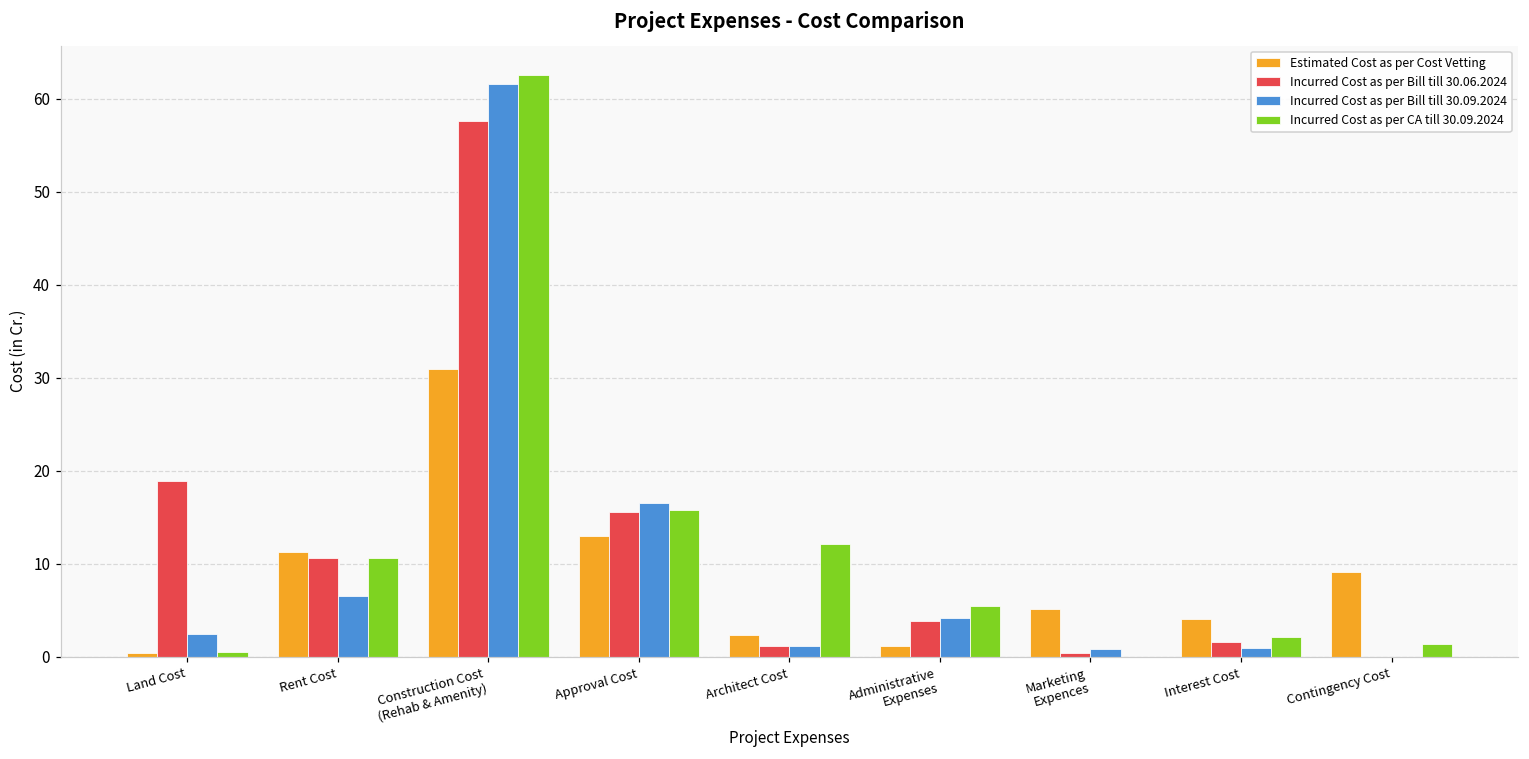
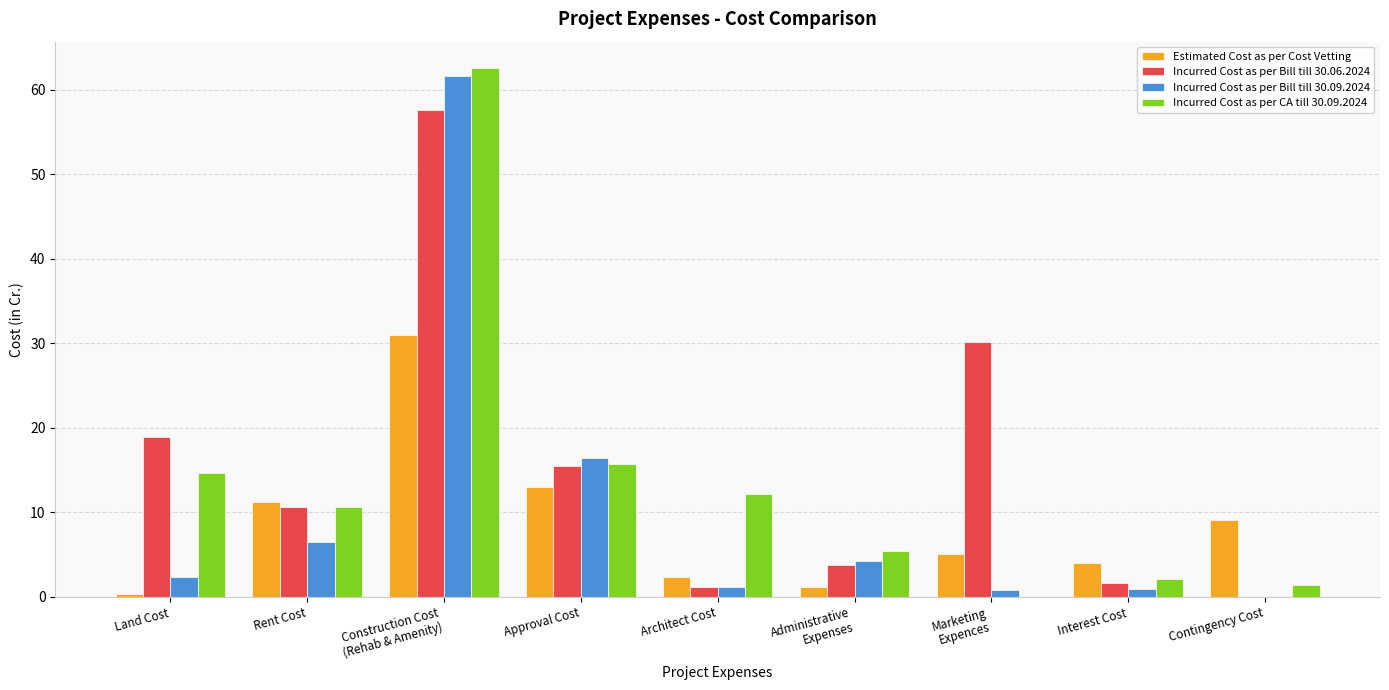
  {
    "Estimated Cost as per Cost Vetting": {
      "Land Cost": 0,
      "Rent Cost": 11,
      "Construction Cost (Rehab & Amenity)": 31,
      "Approval Cost": 13,
      "Architect Cost": 2,
      "Administrative Expenses": 1,
      "Marketing Expences": 5,
      "Interest Cost": 4,
      "Contingency Cost": 9
    },
    "Incurred Cost as per Bill till 30.06.2024": {
      "Land Cost": 19,
      "Rent Cost": 11,
      "Construction Cost (Rehab & Amenity)": 58,
      "Approval Cost": 16,
      "Architect Cost": 1,
      "Administrative Expenses": 4,
-     "Marketing Expences": 0,
+     "Marketing Expences": 30,
      "Interest Cost": 2,
      "Contingency Cost": 0
    },
    "Incurred Cost as per Bill till 30.09.2024": {
      "Land Cost": 2,
      "Rent Cost": 7,
      "Construction Cost (Rehab & Amenity)": 62,
      "Approval Cost": 16,
      "Architect Cost": 1,
      "Administrative Expenses": 4,
      "Marketing Expences": 1,
      "Interest Cost": 1,
      "Contingency Cost": 0
    },
    "Incurred Cost as per CA till 30.09.2024": {
-     "Land Cost": 0,
+     "Land Cost": 15,
      "Rent Cost": 11,
      "Construction Cost (Rehab & Amenity)": 63,
      "Approval Cost": 16,
      "Architect Cost": 12,
      "Administrative Expenses": 5,
      "Marketing Expences": 0,
      "Interest Cost": 2,
      "Contingency Cost": 1
    }
  }
